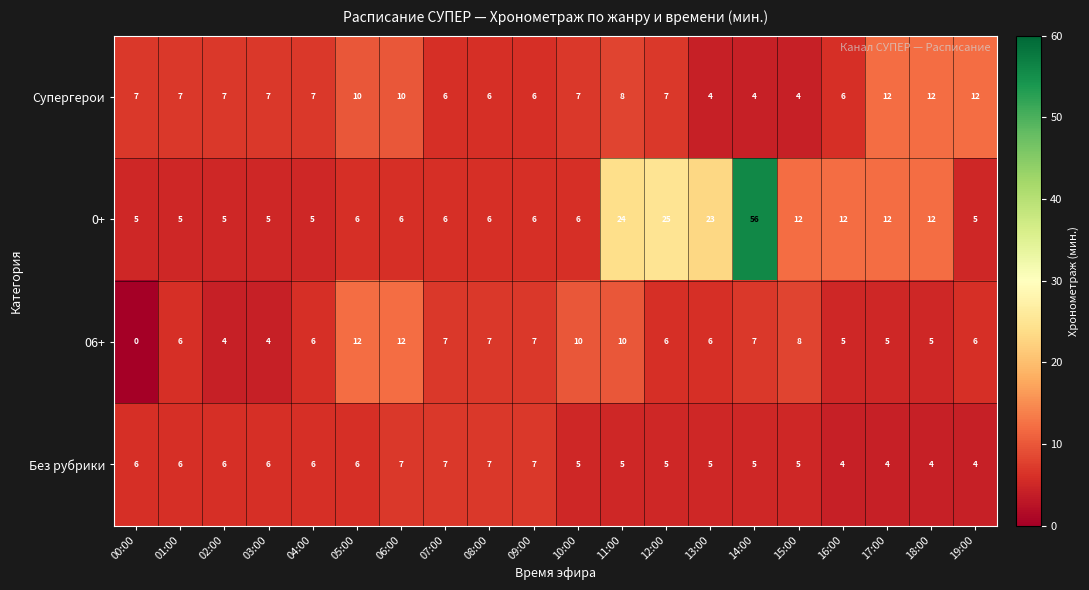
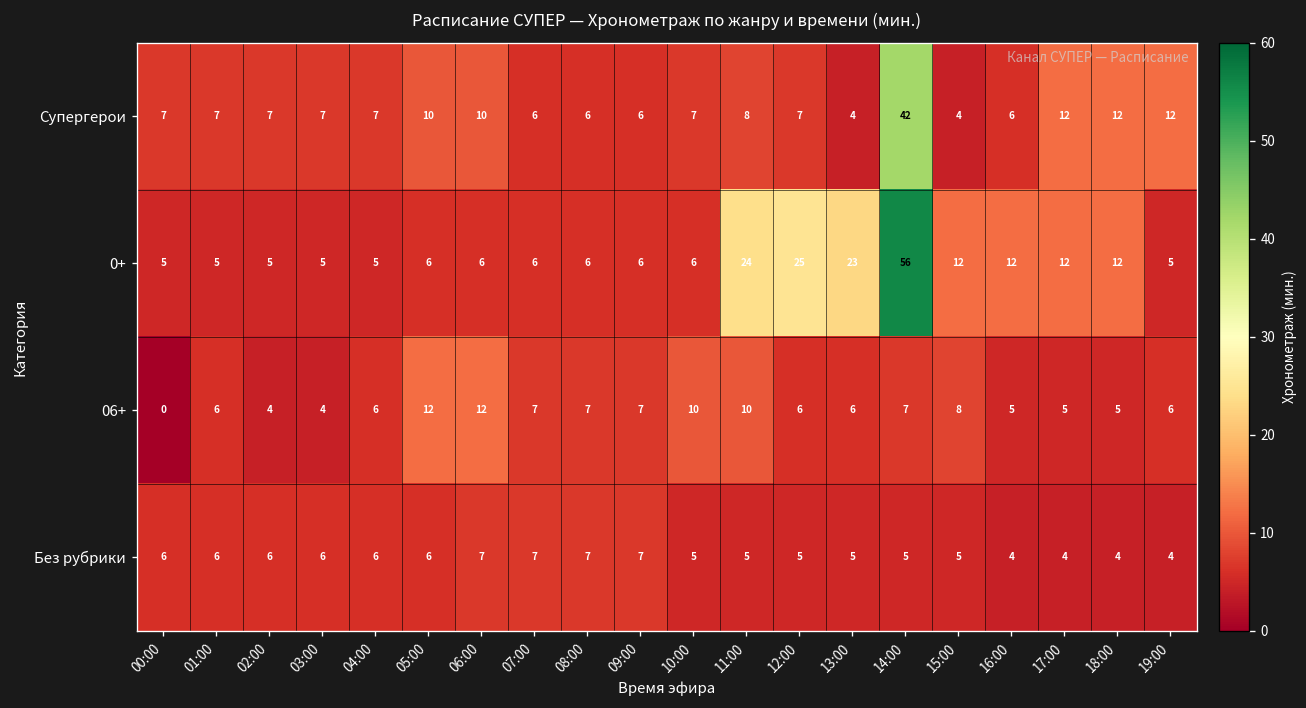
  {
    "Супергерои": {
      "00:00": 7,
      "01:00": 7,
      "02:00": 7,
      "03:00": 7,
      "04:00": 7,
      "05:00": 10,
      "06:00": 10,
      "07:00": 6,
      "08:00": 6,
      "09:00": 6,
      "10:00": 7,
      "11:00": 8,
      "12:00": 7,
      "13:00": 4,
-     "14:00": 4,
+     "14:00": 42,
      "15:00": 4,
      "16:00": 6,
      "17:00": 12,
      "19:00": 12
    },
    "0+": {
      "00:00": 5,
      "01:00": 5,
      "02:00": 5,
      "03:00": 5,
      "04:00": 5,
      "05:00": 6,
      "06:00": 6,
      "07:00": 6,
      "08:00": 6,
      "09:00": 6,
      "10:00": 6,
      "11:00": 24,
      "12:00": 25,
      "13:00": 23,
      "14:00": 56,
      "15:00": 12,
      "16:00": 12,
      "17:00": 12,
      "18:00": 12,
      "19:00": 5
    },
    "06+": {
      "00:00": 0,
      "01:00": 6,
      "02:00": 4,
      "03:00": 4,
      "04:00": 6,
      "05:00": 12,
      "06:00": 12,
      "07:00": 7,
      "08:00": 7,
      "09:00": 7,
      "10:00": 10,
      "11:00": 10,
      "12:00": 6,
      "13:00": 6,
      "14:00": 7,
      "15:00": 8,
      "16:00": 5,
      "17:00": 5,
      "18:00": 5,
      "19:00": 6
    },
    "Без рубрики": {
      "00:00": 6,
      "01:00": 6,
      "02:00": 6,
      "03:00": 6,
      "04:00": 6,
      "05:00": 6,
      "06:00": 7,
      "07:00": 7,
      "08:00": 7,
      "09:00": 7,
      "10:00": 5,
      "11:00": 5,
      "12:00": 5,
      "13:00": 5,
      "14:00": 5,
      "15:00": 5,
      "16:00": 4,
      "17:00": 4,
      "18:00": 4,
      "19:00": 4
    }
  }
